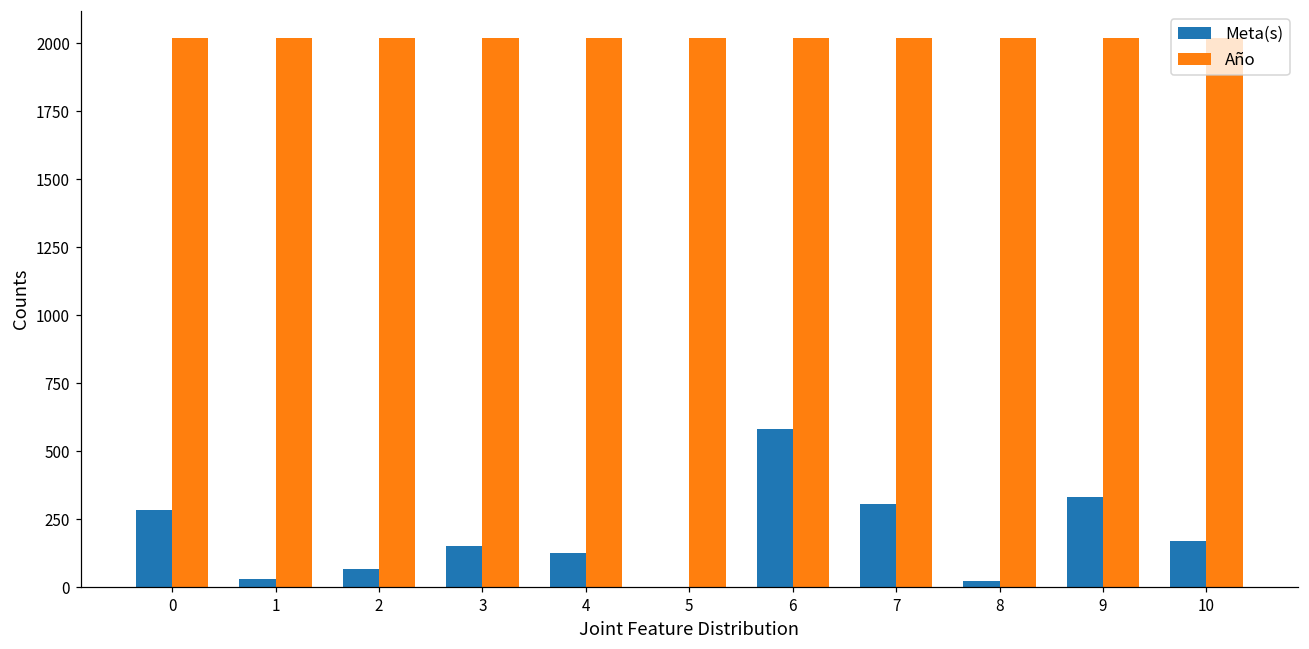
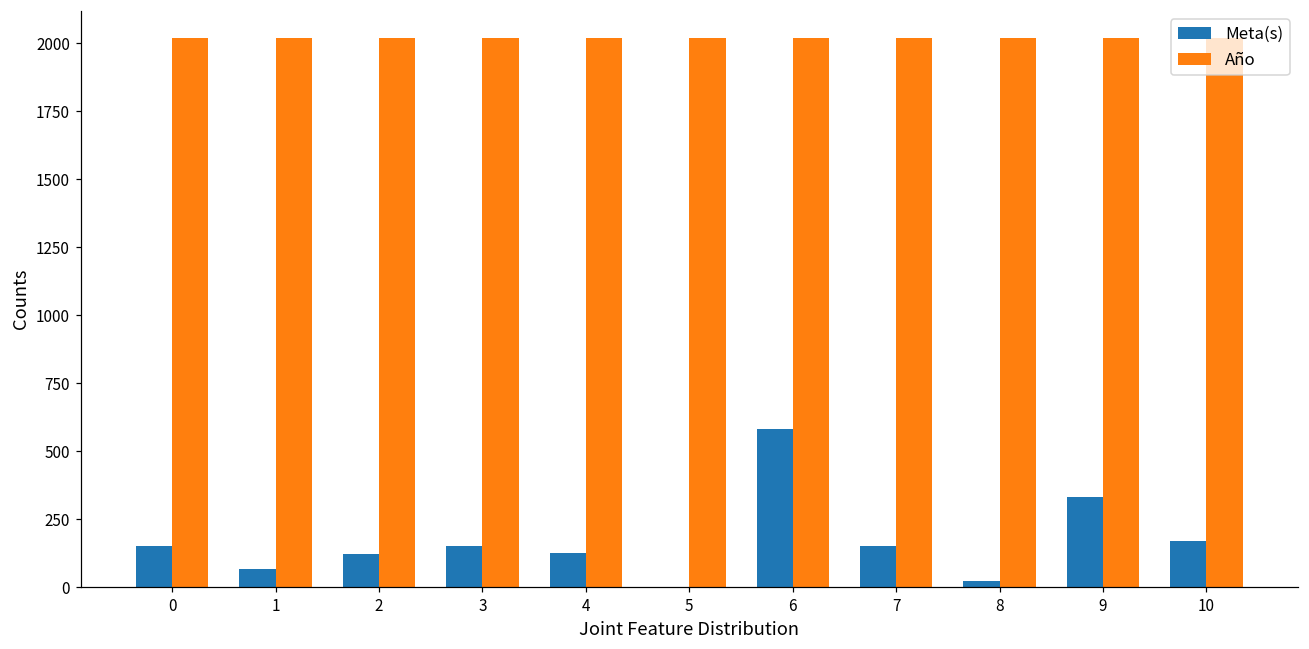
  {
    "Meta(s)": {
-     "0": 280,
-     "1": 30,
-     "2": 70,
+     "0": 150,
+     "1": 70,
+     "2": 120,
      "3": 150,
      "4": 130,
      "6": 580,
-     "7": 310,
+     "7": 150,
      "8": 20,
      "9": 330,
      "10": 170
    },
    "Año": {
      "0": 2020,
      "1": 2020,
      "2": 2020,
      "3": 2020,
      "4": 2020,
      "5": 2020,
      "6": 2020,
      "7": 2020,
      "8": 2020,
      "9": 2020
    }
  }
